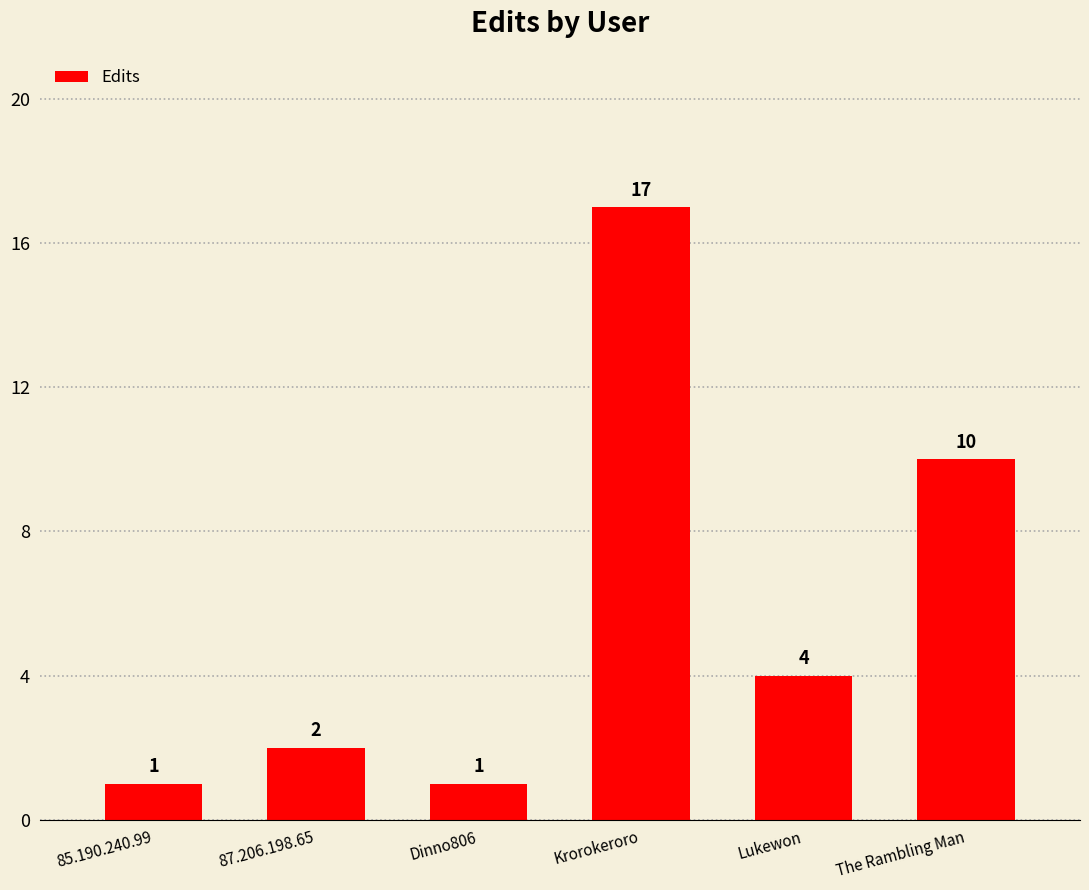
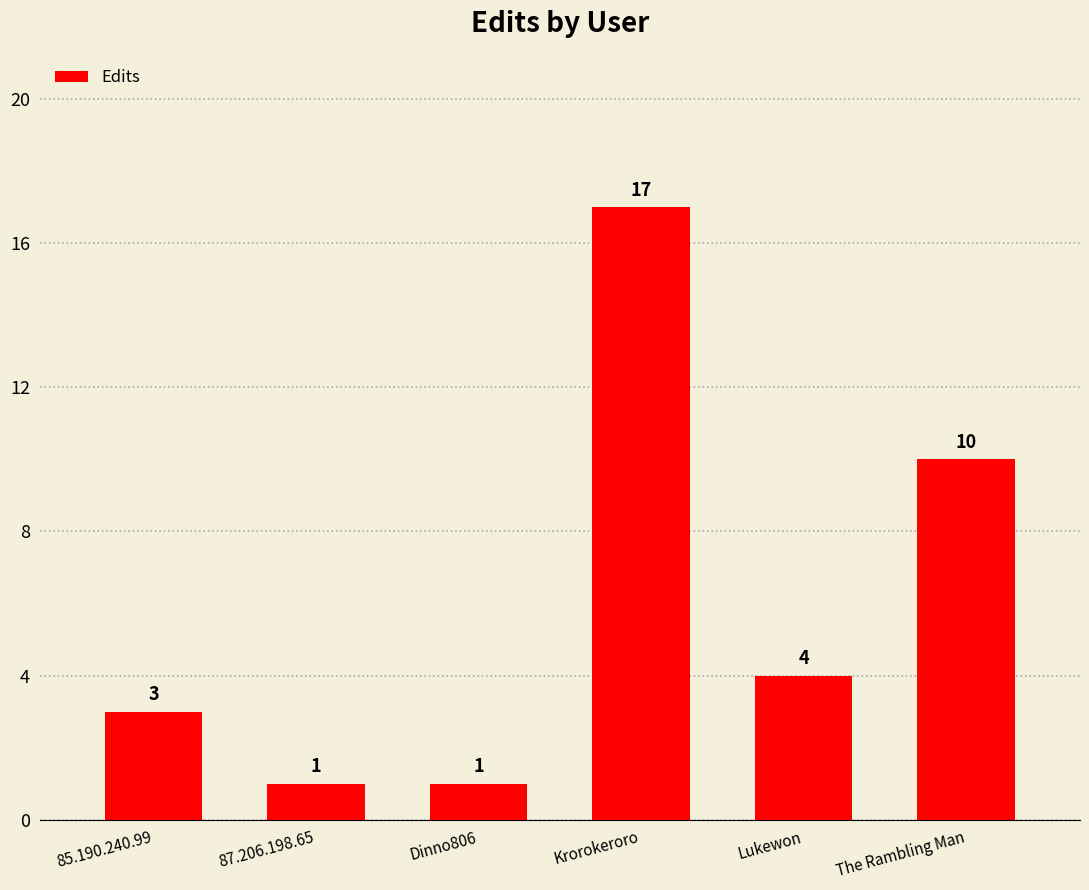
  {
-   "85.190.240.99": 1,
-   "87.206.198.65": 2,
+   "85.190.240.99": 3,
+   "87.206.198.65": 1,
    "Dinno806": 1,
    "Krorokeroro": 17,
    "Lukewon": 4,
    "The Rambling Man": 10
  }
